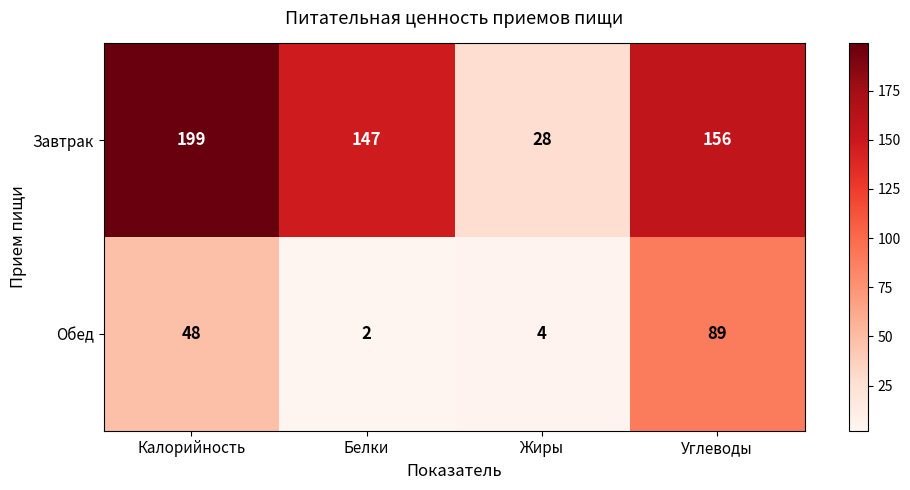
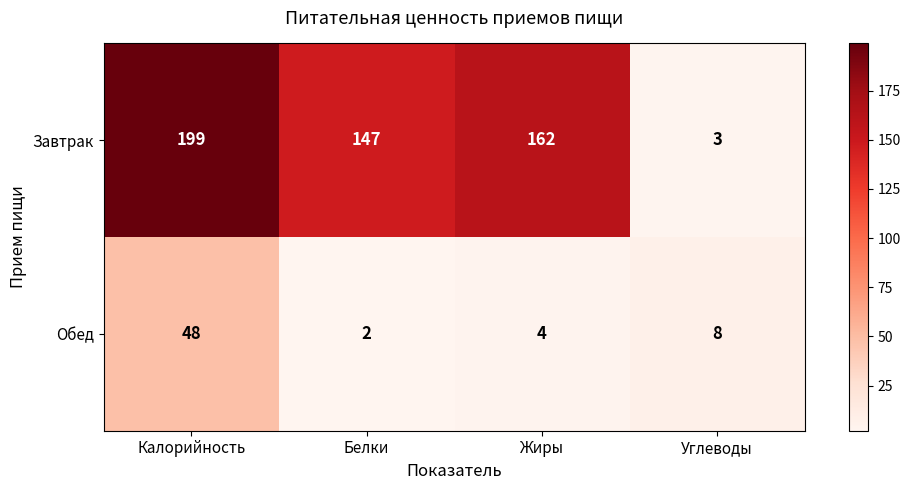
  {
    "Завтрак": {
      "Калорийность": 199,
      "Белки": 147,
-     "Жиры": 28,
-     "Углеводы": 156
+     "Жиры": 162,
+     "Углеводы": 3
    },
    "Обед": {
      "Калорийность": 48,
      "Белки": 2,
      "Жиры": 4,
-     "Углеводы": 89
+     "Углеводы": 8
    }
  }
